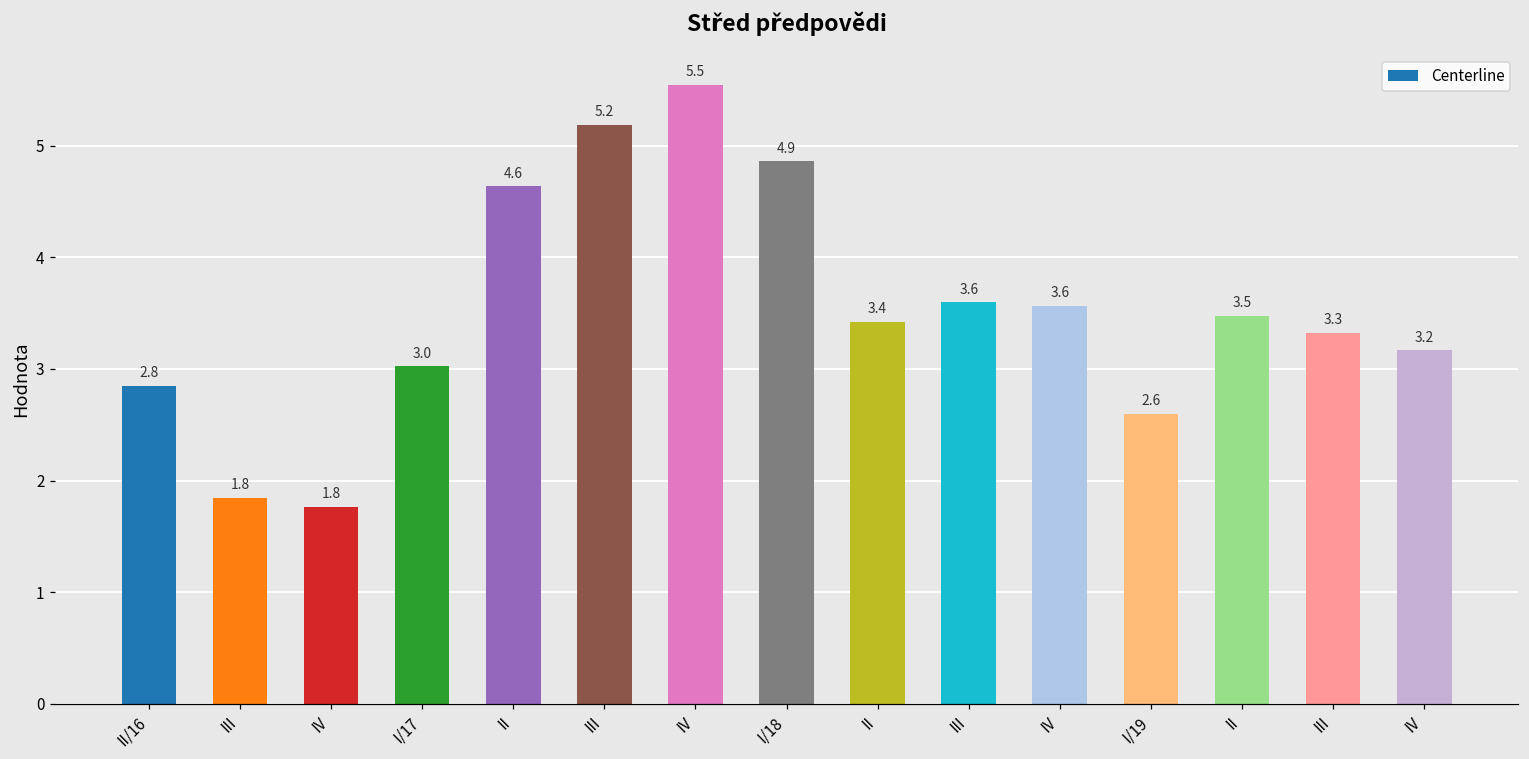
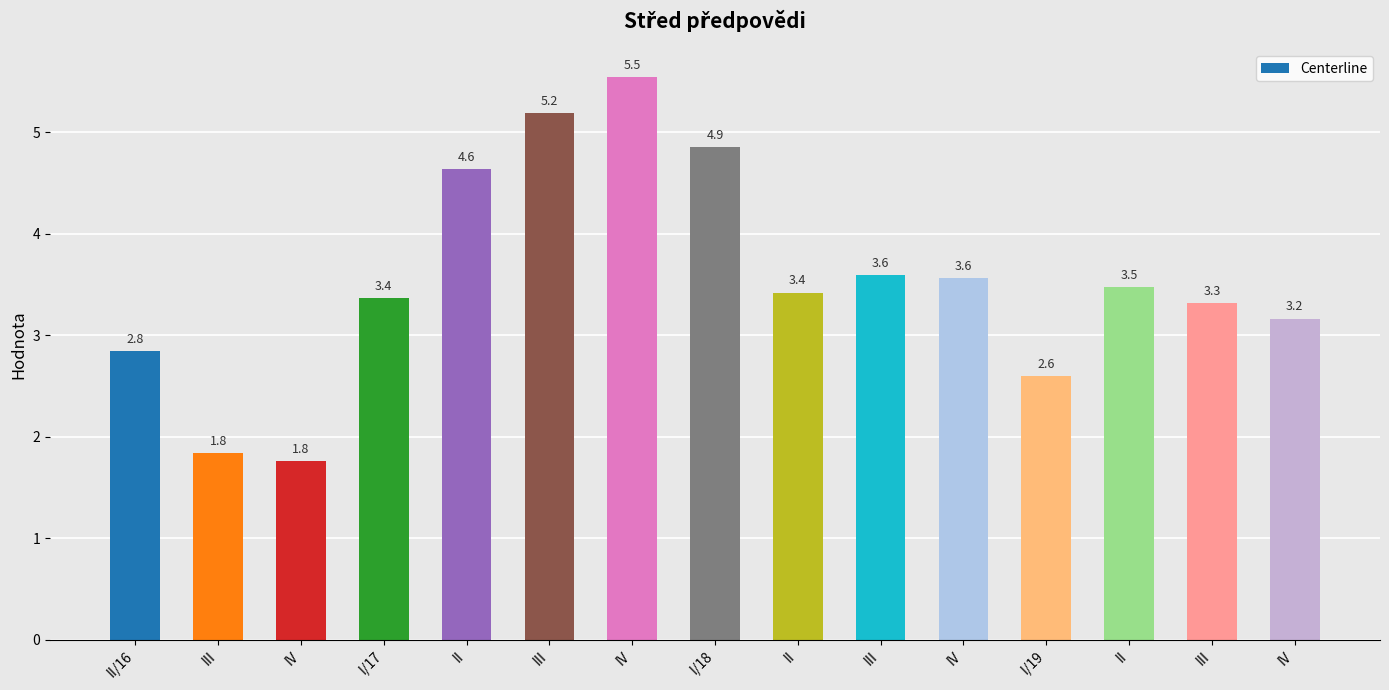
  {
    "II/16": 2.8,
-   "I/17": 3.0,
+   "I/17": 3.4,
    "I/18": 4.9,
    "I/19": 2.6
  }
